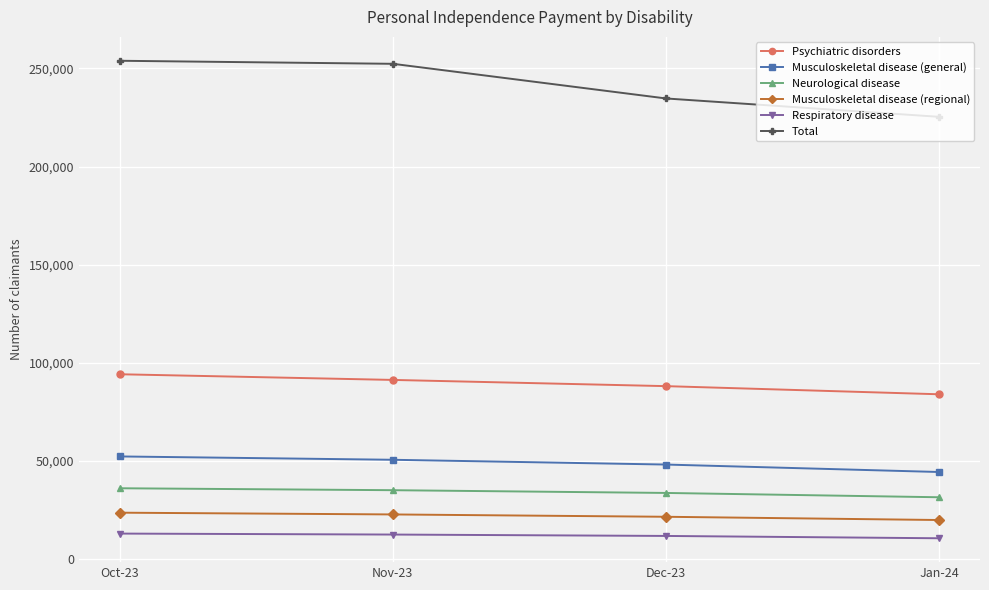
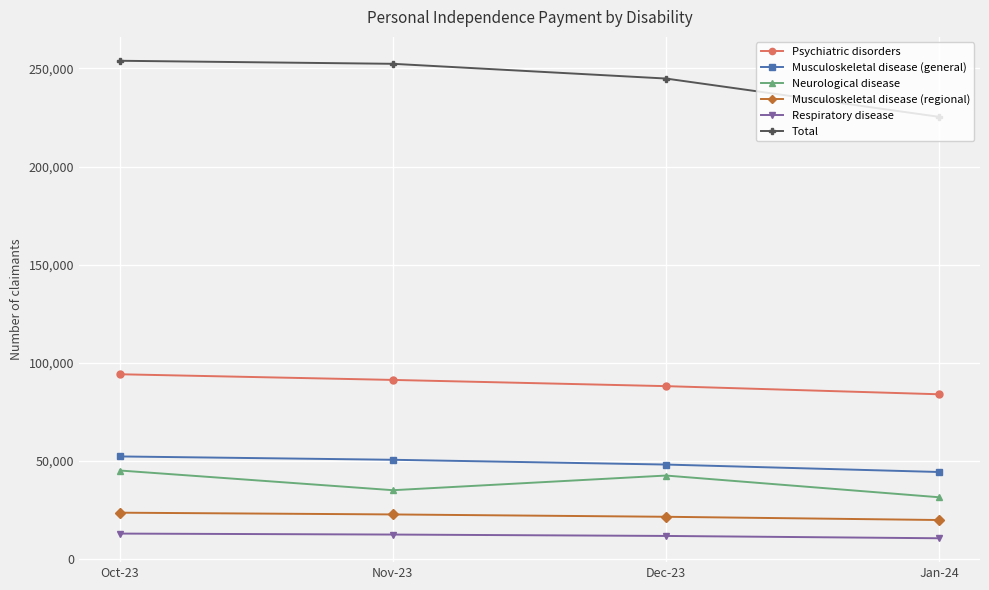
  {
    "Neurological disease": {
-     "Oct-23": "36,000",
+     "Oct-23": "45,000",
      "Nov-23": "35,000",
-     "Dec-23": "34,000",
+     "Dec-23": "43,000",
      "Jan-24": "31,000"
    },
    "Total": {
      "Oct-23": "254,000",
      "Nov-23": "252,000",
-     "Dec-23": "235,000"
+     "Dec-23": "245,000"
    }
  }
